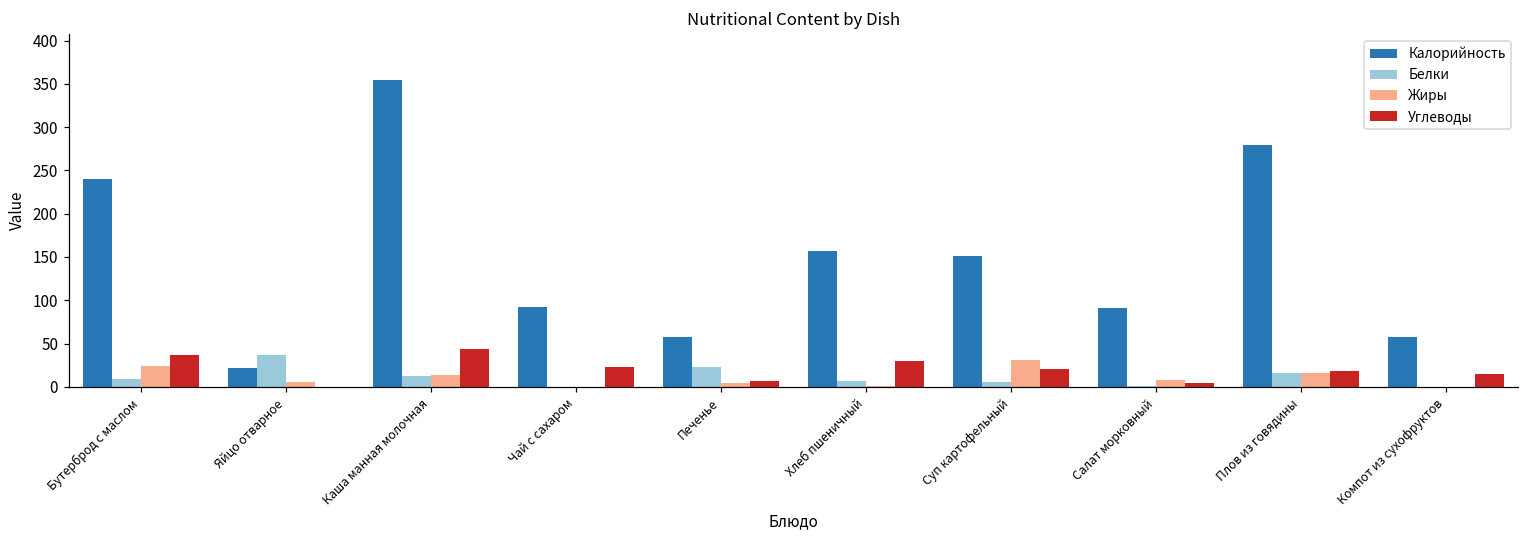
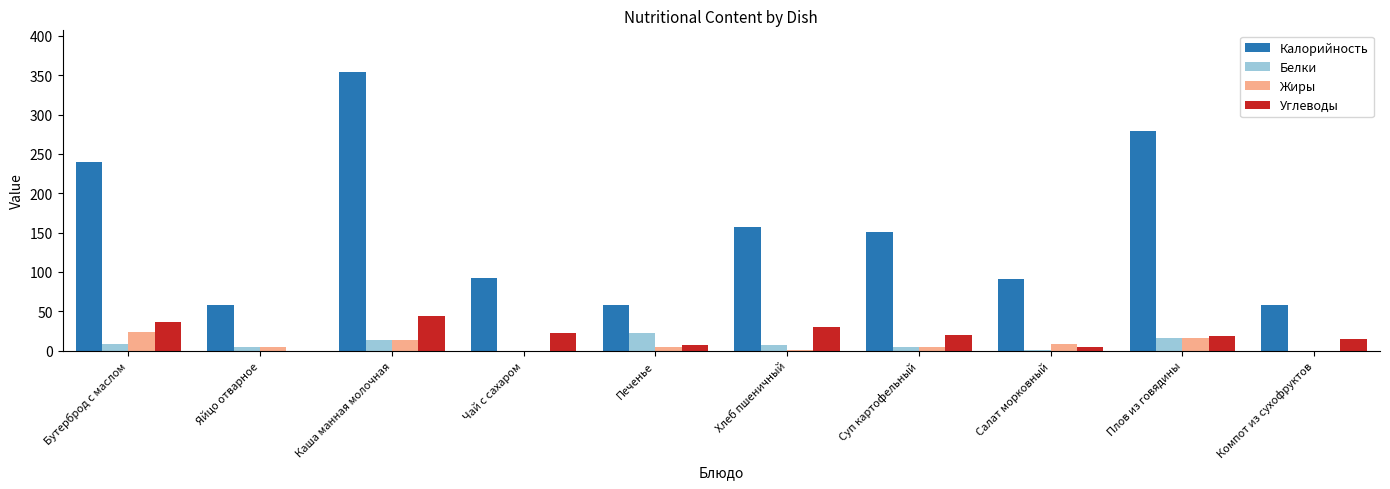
  {
    "Калорийность": {
      "Бутерброд с маслом": 240,
-     "Яйцо отварное": 20,
+     "Яйцо отварное": 60,
      "Каша манная молочная": 350,
      "Чай с сахаром": 90,
      "Печенье": 60,
      "Хлеб пшеничный": 160,
      "Суп картофельный": 150,
      "Салат морковный": 90,
      "Плов из говядины": 280,
      "Компот из сухофруктов": 60
    },
    "Белки": {
      "Бутерброд с маслом": 10,
-     "Яйцо отварное": 40,
+     "Яйцо отварное": 10,
      "Каша манная молочная": 10,
      "Чай с сахаром": 0,
      "Печенье": 20,
      "Хлеб пшеничный": 10,
      "Суп картофельный": 10,
      "Плов из говядины": 20,
      "Компот из сухофруктов": 0
    },
    "Жиры": {
      "Бутерброд с маслом": 20,
      "Яйцо отварное": 10,
      "Каша манная молочная": 10,
      "Чай с сахаром": 0,
      "Печенье": 0,
-     "Суп картофельный": 30,
+     "Суп картофельный": 10,
      "Салат морковный": 10,
      "Плов из говядины": 20,
      "Компот из сухофруктов": 0
    },
    "Углеводы": {
      "Бутерброд с маслом": 40,
      "Яйцо отварное": 0,
      "Каша манная молочная": 40,
      "Чай с сахаром": 20,
      "Печенье": 10,
      "Хлеб пшеничный": 30,
      "Суп картофельный": 20,
      "Салат морковный": 0,
      "Плов из говядины": 20,
      "Компот из сухофруктов": 20
    }
  }
